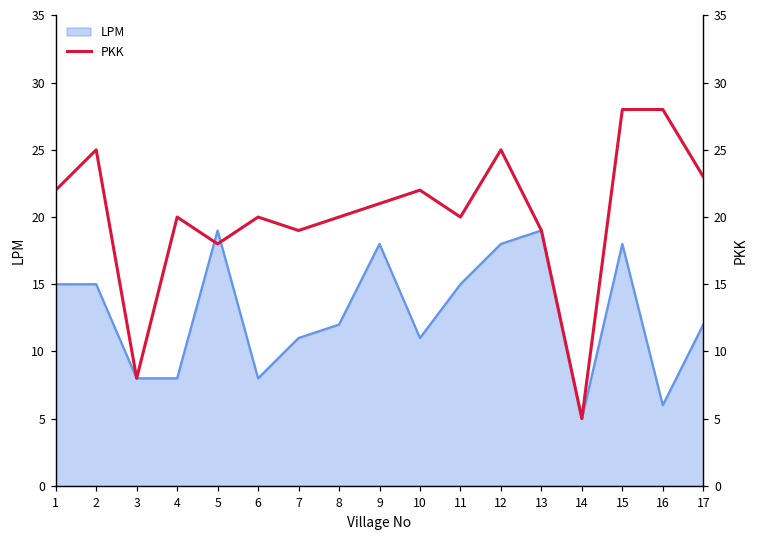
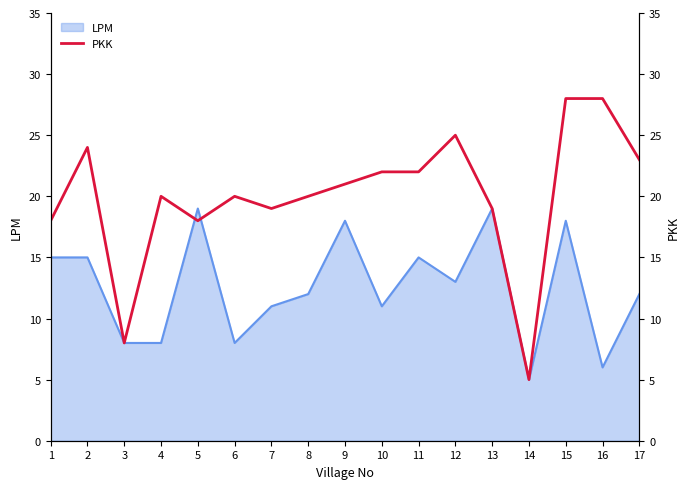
  {
    "LPM": {
      "1": 15,
      "2": 15,
      "3": 8,
      "4": 8,
      "5": 19,
      "6": 8,
      "7": 11,
      "8": 12,
      "9": 18,
      "10": 11,
      "11": 15,
-     "12": 18,
+     "12": 13,
      "13": 19,
      "14": 5,
      "15": 18,
      "16": 6,
      "17": 12
    },
    "PKK": {
-     "1": 22,
-     "2": 25,
+     "1": 18,
+     "2": 24,
      "3": 8,
      "4": 20,
      "5": 18,
      "6": 20,
      "7": 19,
      "8": 20,
      "9": 21,
      "10": 22,
-     "11": 20,
+     "11": 22,
      "12": 25,
      "13": 19,
      "14": 5,
      "15": 28,
      "16": 28,
      "17": 23
    }
  }
